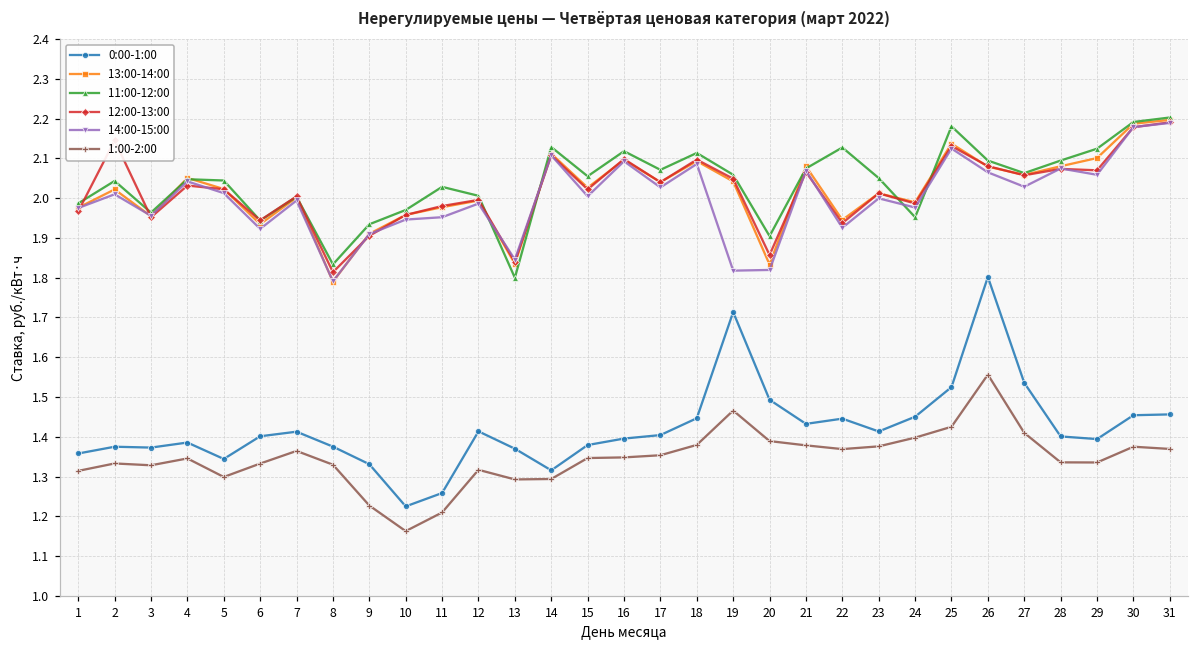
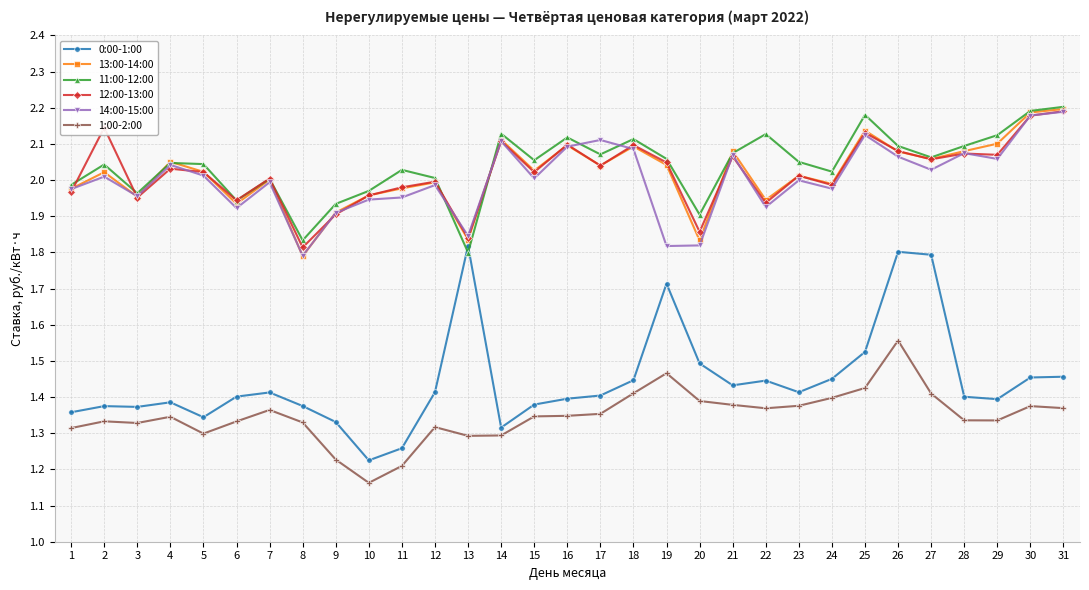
  {
    "0:00-1:00": {
      "1": 1.36,
      "2": 1.38,
      "3": 1.37,
      "4": 1.39,
      "5": 1.34,
      "6": 1.40,
      "7": 1.41,
      "8": 1.38,
      "9": 1.33,
      "10": 1.23,
      "11": 1.26,
      "12": 1.41,
-     "13": 1.37,
+     "13": 1.82,
      "14": 1.32,
      "15": 1.38,
      "16": 1.40,
      "17": 1.40,
      "18": 1.45,
      "19": 1.71,
      "20": 1.49,
      "21": 1.43,
      "22": 1.45,
      "23": 1.41,
      "24": 1.45,
      "25": 1.52,
      "26": 1.80,
-     "27": 1.54,
+     "27": 1.79,
      "28": 1.40,
      "29": 1.39,
      "30": 1.45,
      "31": 1.46
    },
    "13:00-14:00": {
      "2": 2.02,
      "6": 1.93,
      "20": 1.83,
      "22": 1.95,
      "29": 2.10
    },
    "11:00-12:00": {
      "1": 1.99,
      "2": 2.04,
      "3": 1.96,
      "5": 2.04,
      "8": 1.83,
      "9": 1.93,
      "10": 1.97,
      "11": 2.03,
      "12": 2.01,
      "13": 1.80,
      "14": 2.13,
      "15": 2.06,
      "16": 2.12,
      "17": 2.07,
      "18": 2.11,
      "19": 2.06,
      "20": 1.90,
      "22": 2.13,
      "23": 2.05,
-     "24": 1.95,
+     "24": 2.02,
      "25": 2.18,
      "26": 2.09,
      "28": 2.09,
      "29": 2.12
    },
    "12:00-13:00": {
      "1": 1.97,
      "4": 2.03,
      "8": 1.81,
      "20": 1.86,
      "22": 1.94,
      "29": 2.07
    },
    "14:00-15:00": {
      "2": 2.01,
      "5": 2.01,
      "6": 1.92,
      "7": 1.99,
      "10": 1.95,
      "11": 1.95,
      "12": 1.99,
      "15": 2.00,
-     "17": 2.03,
+     "17": 2.11,
      "19": 1.82,
      "20": 1.82,
      "22": 1.93,
      "23": 2.00,
      "24": 1.98,
      "26": 2.06,
      "27": 2.03,
      "29": 2.06
    },
    "1:00-2:00": {
      "1": 1.31,
      "2": 1.33,
      "3": 1.33,
      "4": 1.35,
      "5": 1.30,
      "6": 1.33,
      "7": 1.36,
      "8": 1.33,
      "9": 1.23,
      "10": 1.16,
      "11": 1.21,
      "12": 1.32,
      "13": 1.29,
      "14": 1.29,
      "15": 1.35,
      "16": 1.35,
      "17": 1.35,
-     "18": 1.38,
+     "18": 1.41,
      "19": 1.47,
      "20": 1.39,
      "21": 1.38,
      "22": 1.37,
      "23": 1.38,
      "24": 1.40,
      "25": 1.43,
      "26": 1.56,
      "27": 1.41,
      "28": 1.34,
      "29": 1.34,
      "30": 1.38,
      "31": 1.37
    }
  }
